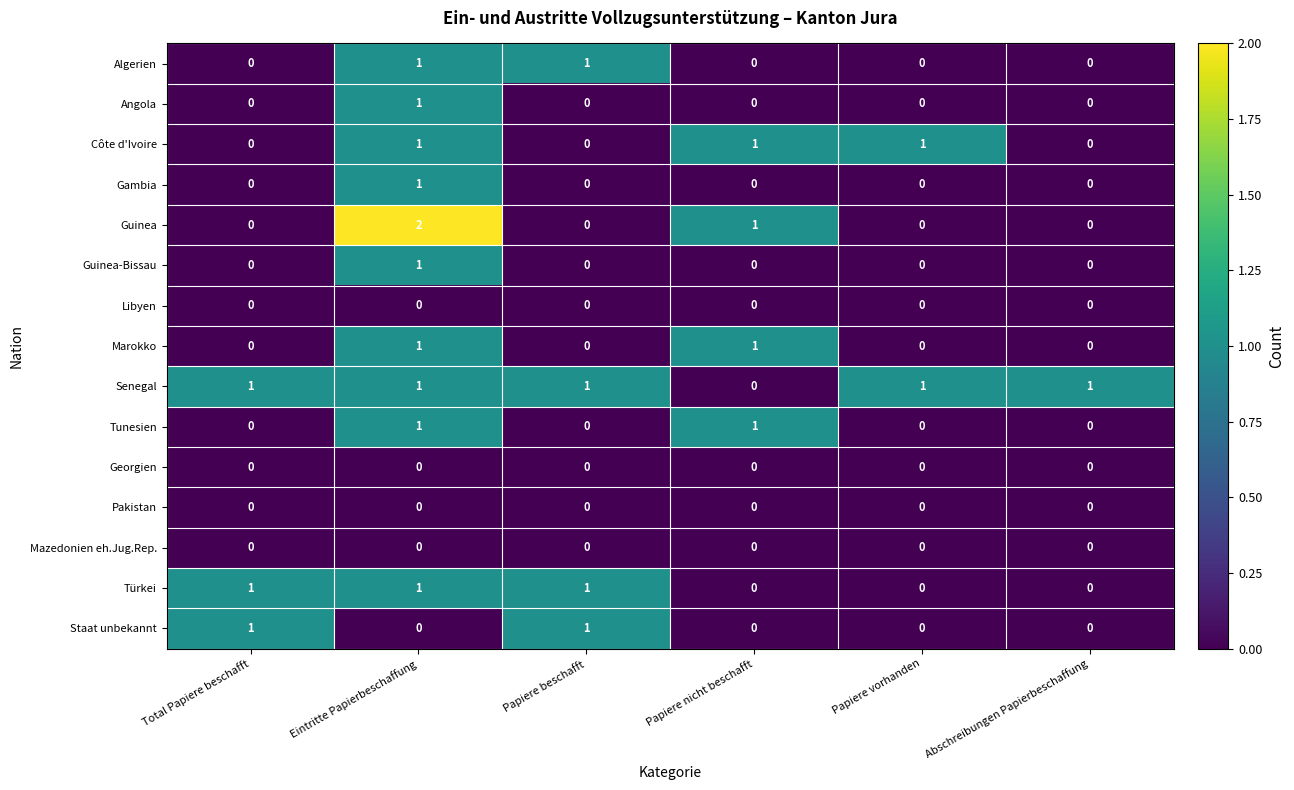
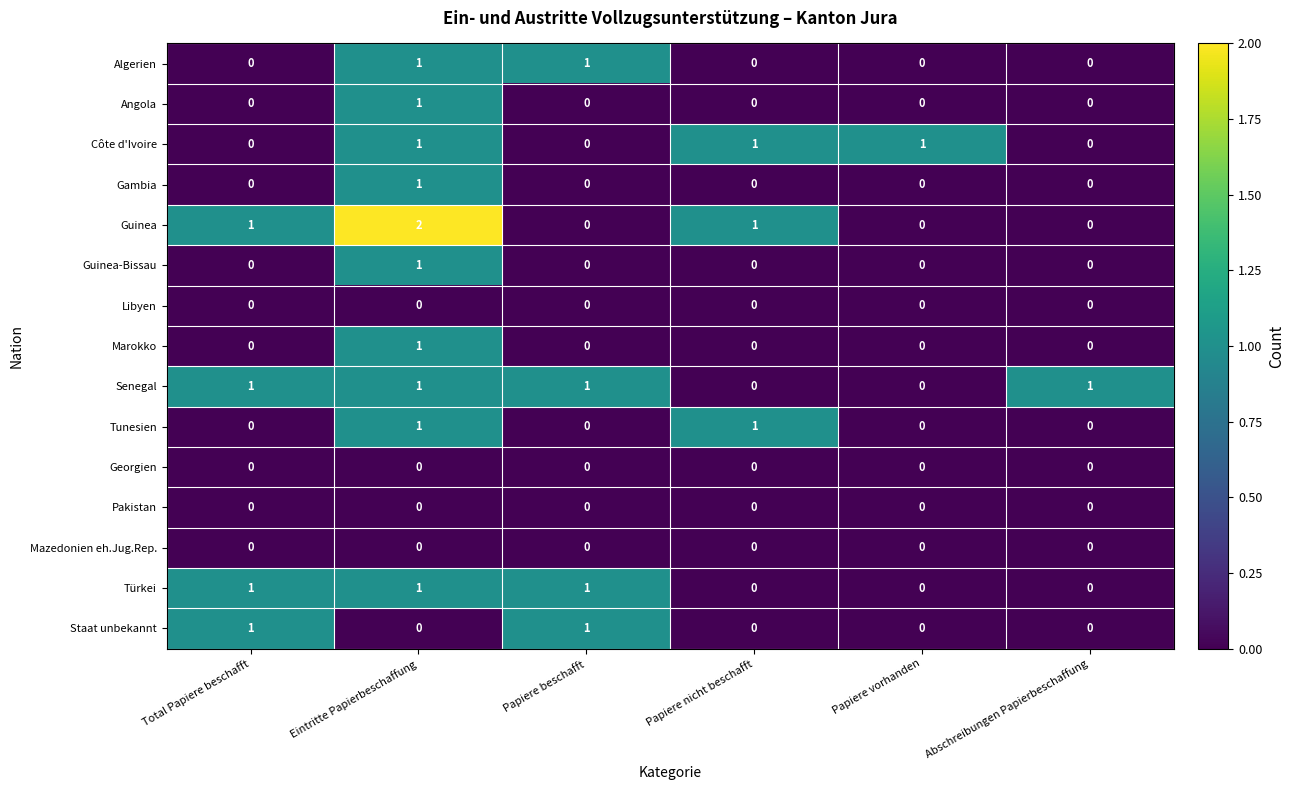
  {
    "Algerien": {
      "Total Papiere beschafft": 0,
      "Eintritte Papierbeschaffung": 1,
      "Papiere beschafft": 1,
      "Papiere nicht beschafft": 0,
      "Papiere vorhanden": 0,
      "Abschreibungen Papierbeschaffung": 0
    },
    "Angola": {
      "Total Papiere beschafft": 0,
      "Eintritte Papierbeschaffung": 1,
      "Papiere beschafft": 0,
      "Papiere nicht beschafft": 0,
      "Papiere vorhanden": 0,
      "Abschreibungen Papierbeschaffung": 0
    },
    "Côte d'Ivoire": {
      "Total Papiere beschafft": 0,
      "Eintritte Papierbeschaffung": 1,
      "Papiere beschafft": 0,
      "Papiere nicht beschafft": 1,
      "Papiere vorhanden": 1,
      "Abschreibungen Papierbeschaffung": 0
    },
    "Gambia": {
      "Total Papiere beschafft": 0,
      "Eintritte Papierbeschaffung": 1,
      "Papiere beschafft": 0,
      "Papiere nicht beschafft": 0,
      "Papiere vorhanden": 0,
      "Abschreibungen Papierbeschaffung": 0
    },
    "Guinea": {
-     "Total Papiere beschafft": 0,
+     "Total Papiere beschafft": 1,
      "Eintritte Papierbeschaffung": 2,
      "Papiere beschafft": 0,
      "Papiere nicht beschafft": 1,
      "Papiere vorhanden": 0,
      "Abschreibungen Papierbeschaffung": 0
    },
    "Guinea-Bissau": {
      "Total Papiere beschafft": 0,
      "Eintritte Papierbeschaffung": 1,
      "Papiere beschafft": 0,
      "Papiere nicht beschafft": 0,
      "Papiere vorhanden": 0,
      "Abschreibungen Papierbeschaffung": 0
    },
    "Libyen": {
      "Total Papiere beschafft": 0,
      "Eintritte Papierbeschaffung": 0,
      "Papiere beschafft": 0,
      "Papiere nicht beschafft": 0,
      "Papiere vorhanden": 0,
      "Abschreibungen Papierbeschaffung": 0
    },
    "Marokko": {
      "Total Papiere beschafft": 0,
      "Eintritte Papierbeschaffung": 1,
      "Papiere beschafft": 0,
-     "Papiere nicht beschafft": 1,
+     "Papiere nicht beschafft": 0,
      "Papiere vorhanden": 0,
      "Abschreibungen Papierbeschaffung": 0
    },
    "Senegal": {
      "Total Papiere beschafft": 1,
      "Eintritte Papierbeschaffung": 1,
      "Papiere beschafft": 1,
      "Papiere nicht beschafft": 0,
-     "Papiere vorhanden": 1,
+     "Papiere vorhanden": 0,
      "Abschreibungen Papierbeschaffung": 1
    },
    "Tunesien": {
      "Total Papiere beschafft": 0,
      "Eintritte Papierbeschaffung": 1,
      "Papiere beschafft": 0,
      "Papiere nicht beschafft": 1,
      "Papiere vorhanden": 0,
      "Abschreibungen Papierbeschaffung": 0
    },
    "Georgien": {
      "Total Papiere beschafft": 0,
      "Eintritte Papierbeschaffung": 0,
      "Papiere beschafft": 0,
      "Papiere nicht beschafft": 0,
      "Papiere vorhanden": 0,
      "Abschreibungen Papierbeschaffung": 0
    },
    "Pakistan": {
      "Total Papiere beschafft": 0,
      "Eintritte Papierbeschaffung": 0,
      "Papiere beschafft": 0,
      "Papiere nicht beschafft": 0,
      "Papiere vorhanden": 0,
      "Abschreibungen Papierbeschaffung": 0
    },
    "Mazedonien eh.Jug.Rep.": {
      "Total Papiere beschafft": 0,
      "Eintritte Papierbeschaffung": 0,
      "Papiere beschafft": 0,
      "Papiere nicht beschafft": 0,
      "Papiere vorhanden": 0,
      "Abschreibungen Papierbeschaffung": 0
    },
    "Türkei": {
      "Total Papiere beschafft": 1,
      "Eintritte Papierbeschaffung": 1,
      "Papiere beschafft": 1,
      "Papiere nicht beschafft": 0,
      "Papiere vorhanden": 0,
      "Abschreibungen Papierbeschaffung": 0
    },
    "Staat unbekannt": {
      "Total Papiere beschafft": 1,
      "Eintritte Papierbeschaffung": 0,
      "Papiere beschafft": 1,
      "Papiere nicht beschafft": 0,
      "Papiere vorhanden": 0,
      "Abschreibungen Papierbeschaffung": 0
    }
  }
